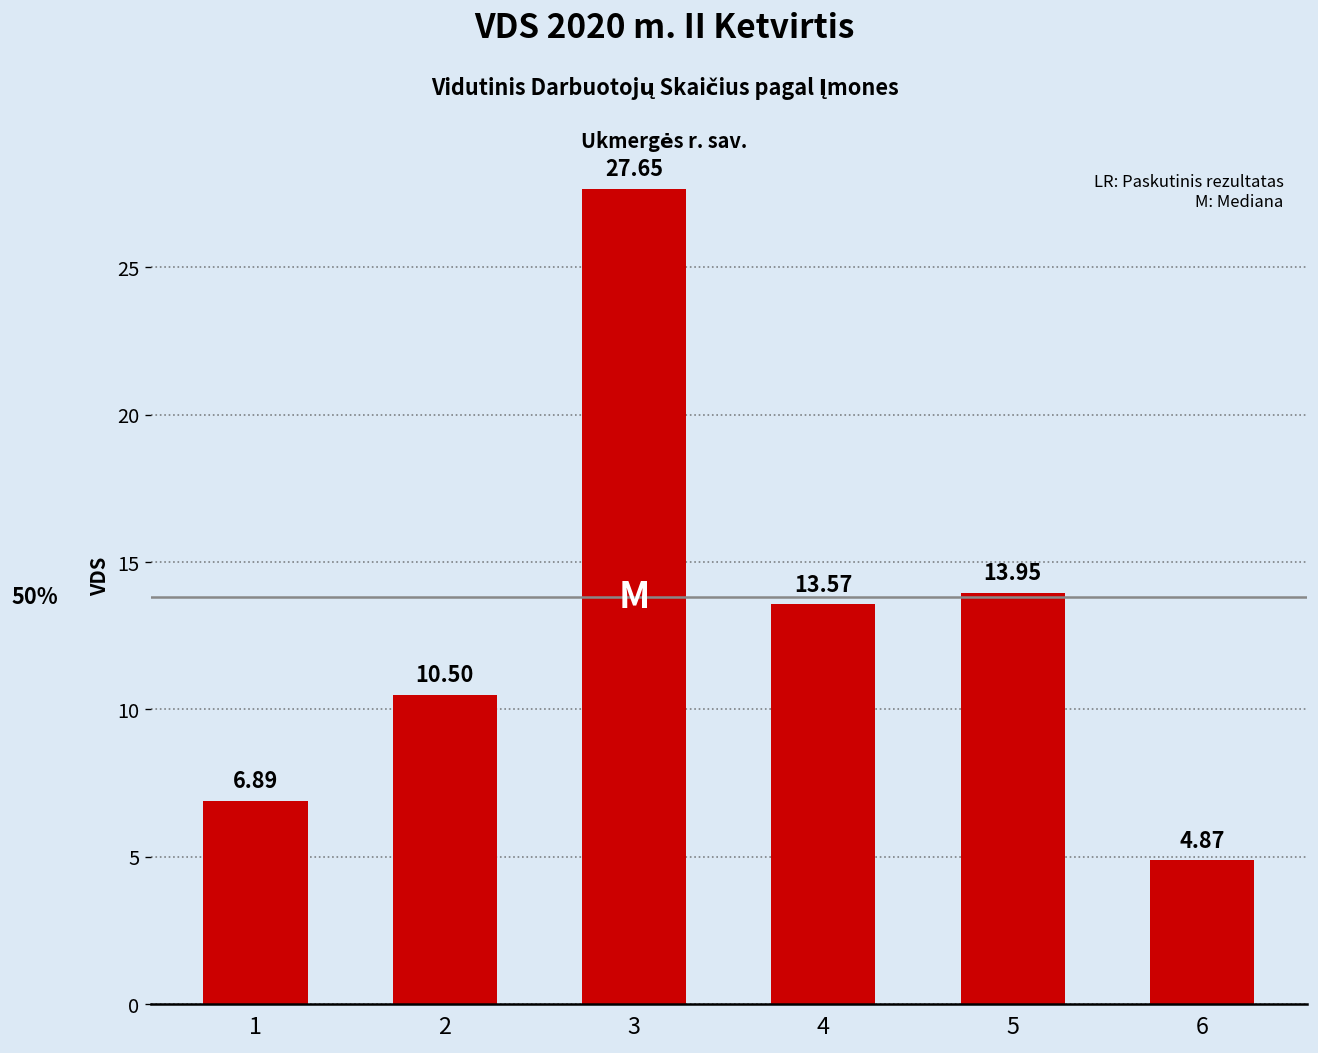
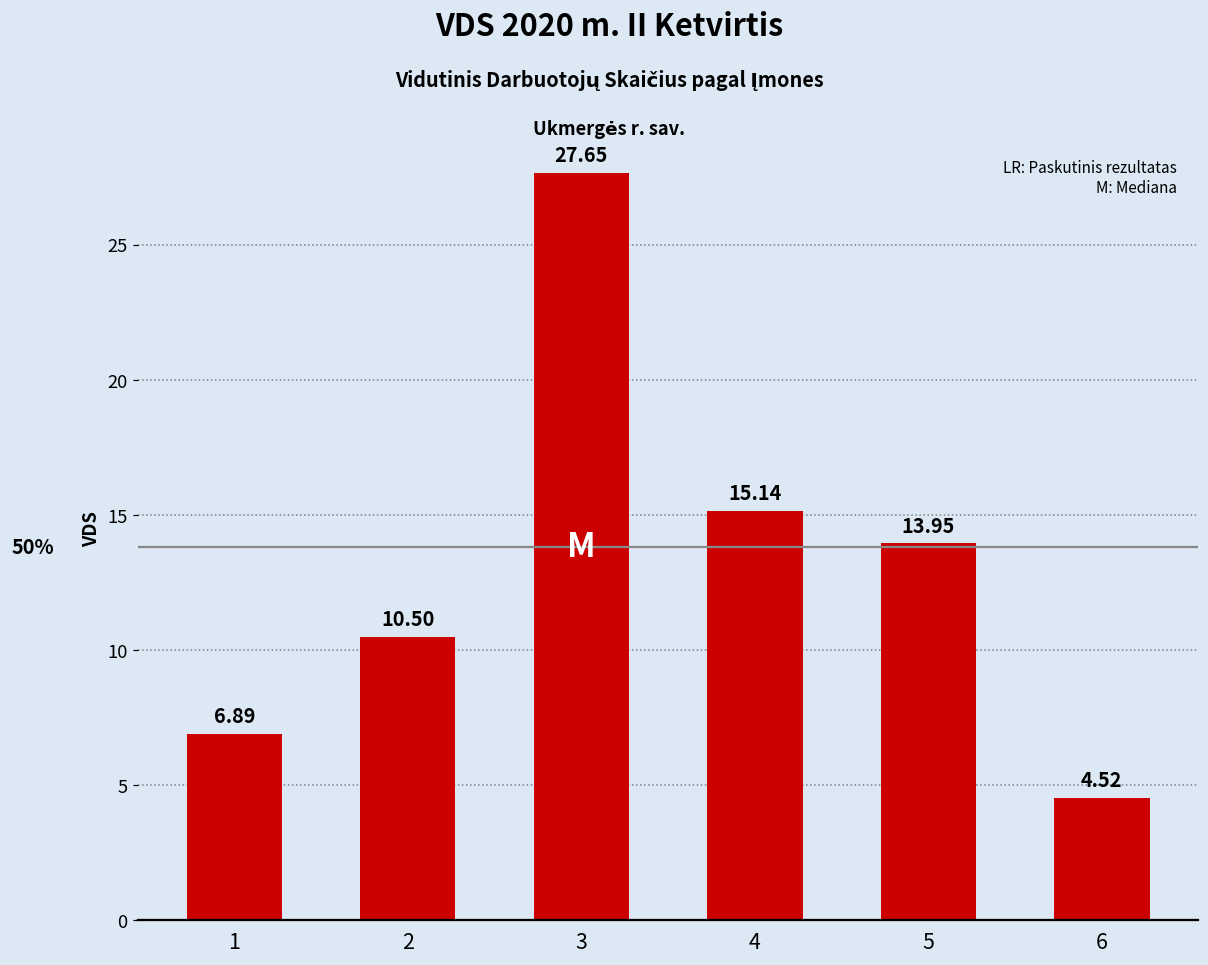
  {
    "1": 6.89,
    "2": 10.50,
    "3": 27.65,
-   "4": 13.57,
+   "4": 15.14,
    "5": 13.95,
-   "6": 4.87
+   "6": 4.52
  }
